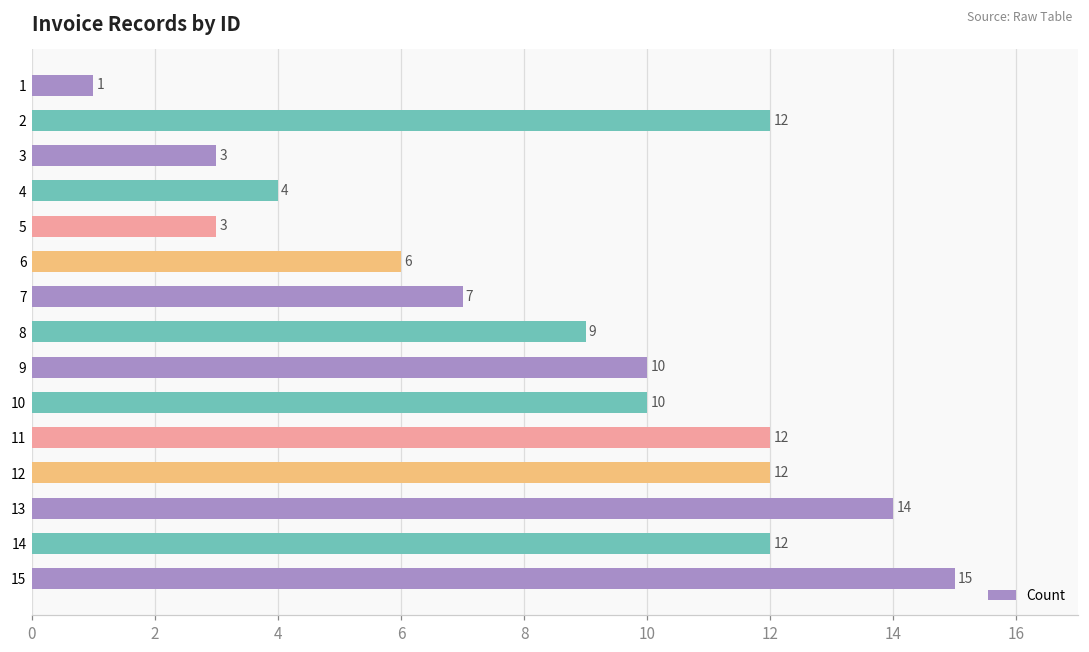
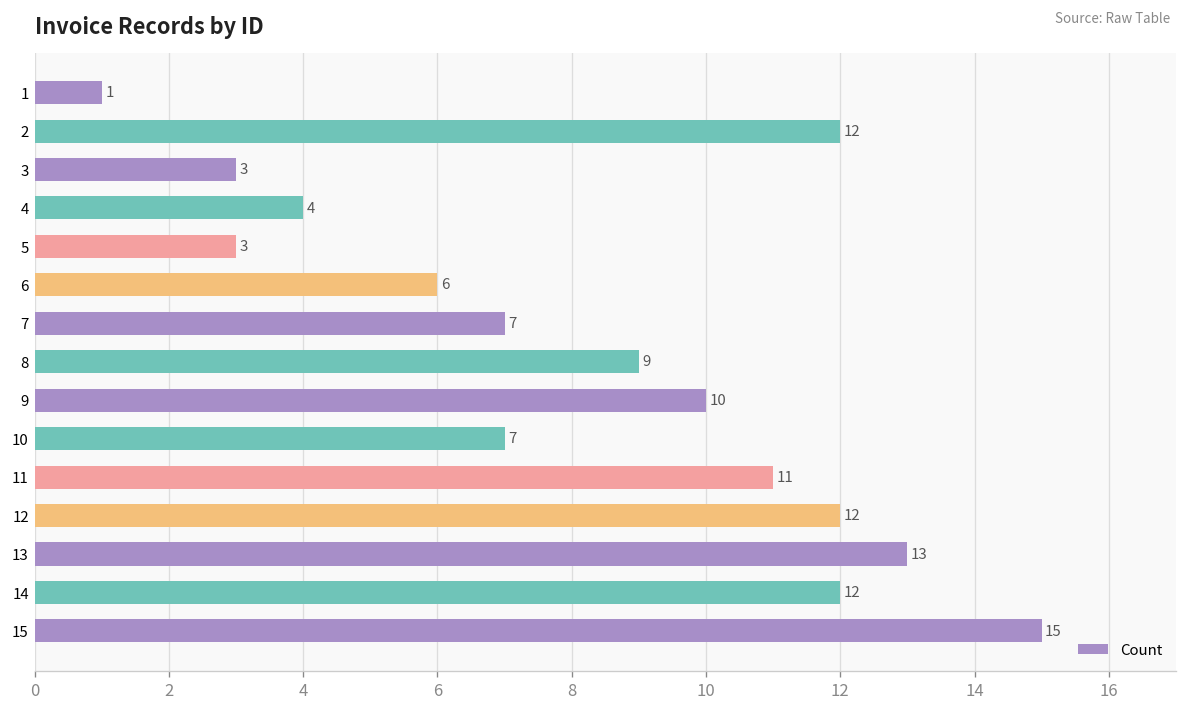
  {
    "1": 1,
    "2": 12,
    "3": 3,
    "4": 4,
    "5": 3,
    "6": 6,
    "7": 7,
    "8": 9,
    "9": 10,
-   "10": 10,
-   "11": 12,
+   "10": 7,
+   "11": 11,
    "12": 12,
-   "13": 14,
+   "13": 13,
    "14": 12,
    "15": 15
  }
